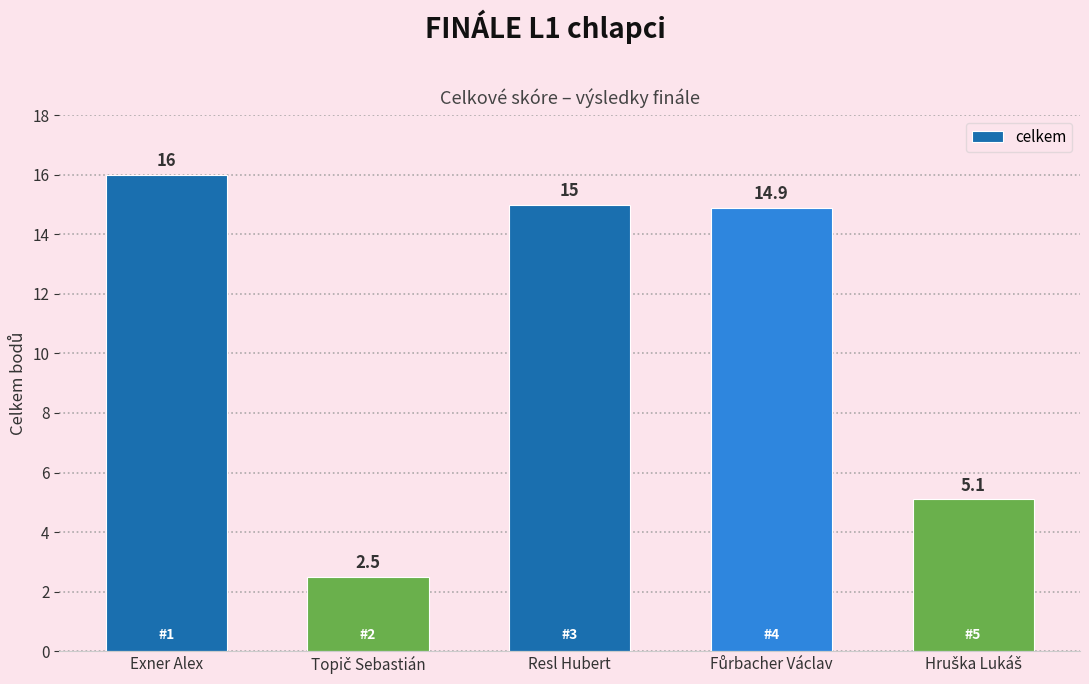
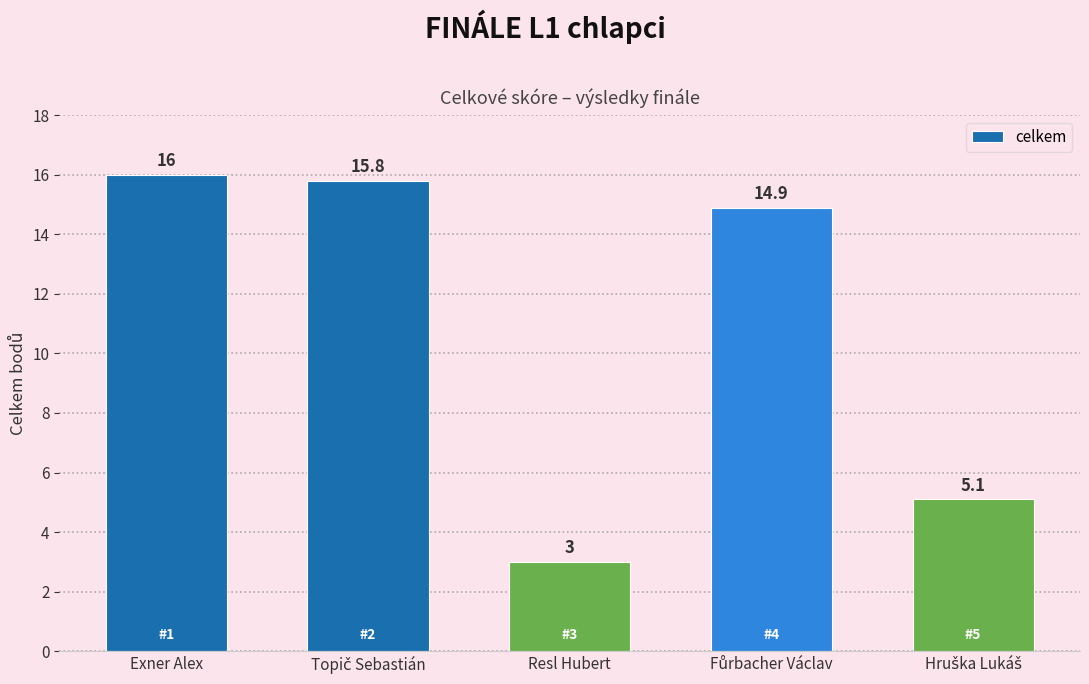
  {
    "Exner Alex": 16,
-   "Topič Sebastián": 2.5,
-   "Resl Hubert": 15,
+   "Topič Sebastián": 15.8,
+   "Resl Hubert": 3,
    "Fůrbacher Václav": 14.9,
    "Hruška Lukáš": 5.1
  }
